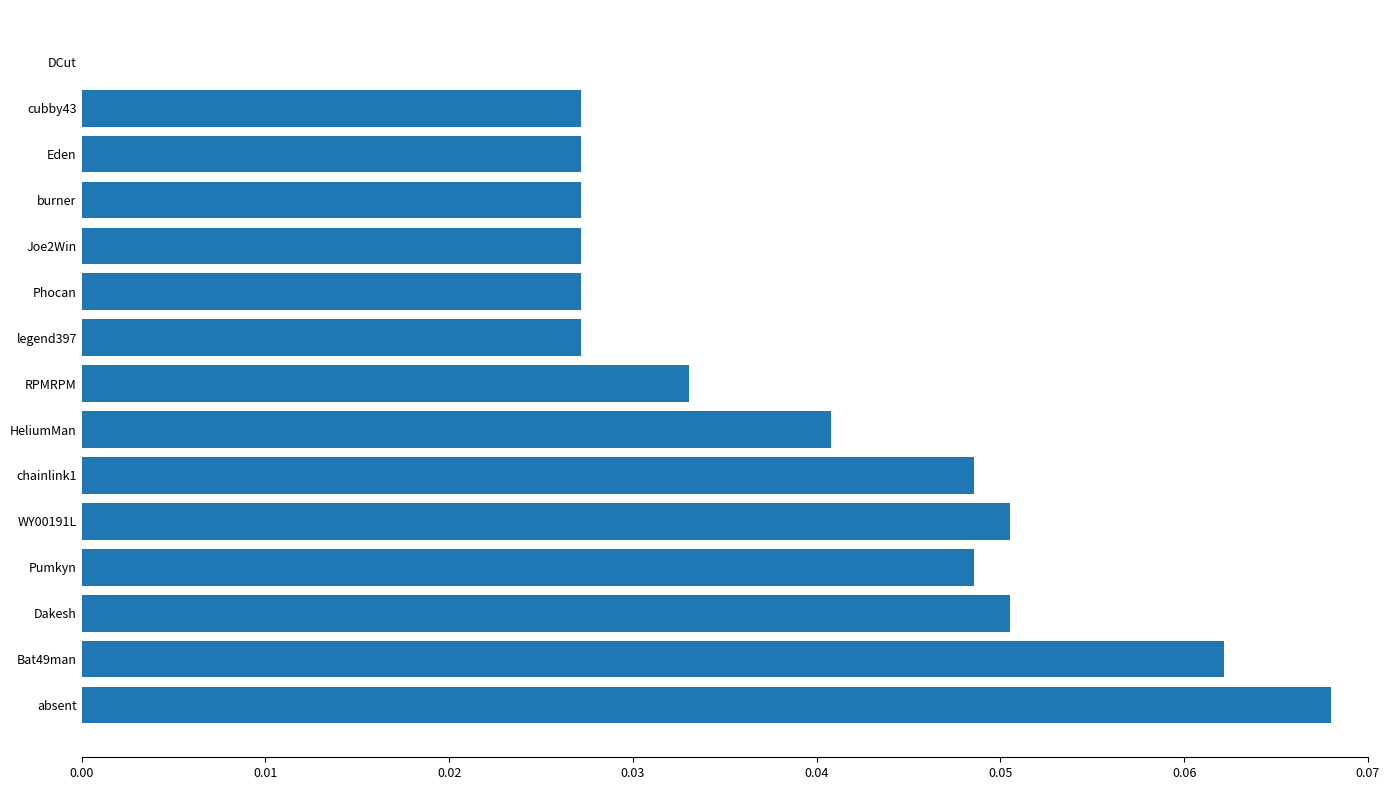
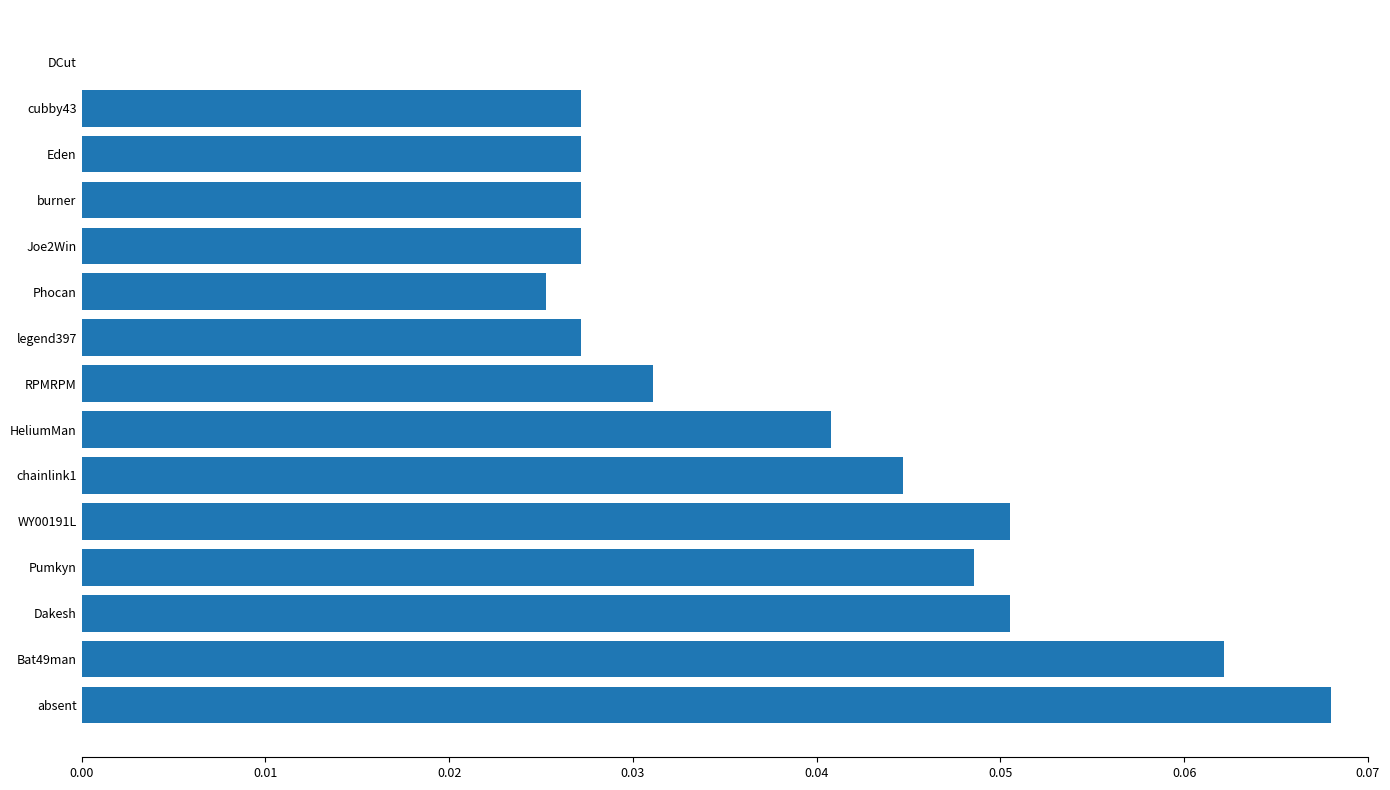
  {
    "DCut": 0.0000,
    "cubby43": 0.0272,
    "Eden": 0.0272,
    "burner": 0.0272,
    "Joe2Win": 0.0272,
-   "Phocan": 0.0272,
+   "Phocan": 0.0253,
    "legend397": 0.0272,
-   "RPMRPM": 0.0330,
+   "RPMRPM": 0.0311,
    "HeliumMan": 0.0408,
-   "chainlink1": 0.0486,
+   "chainlink1": 0.0447,
    "WY00191L": 0.0505,
    "Pumkyn": 0.0486,
    "Dakesh": 0.0505,
    "Bat49man": 0.0622,
    "absent": 0.0680
  }
